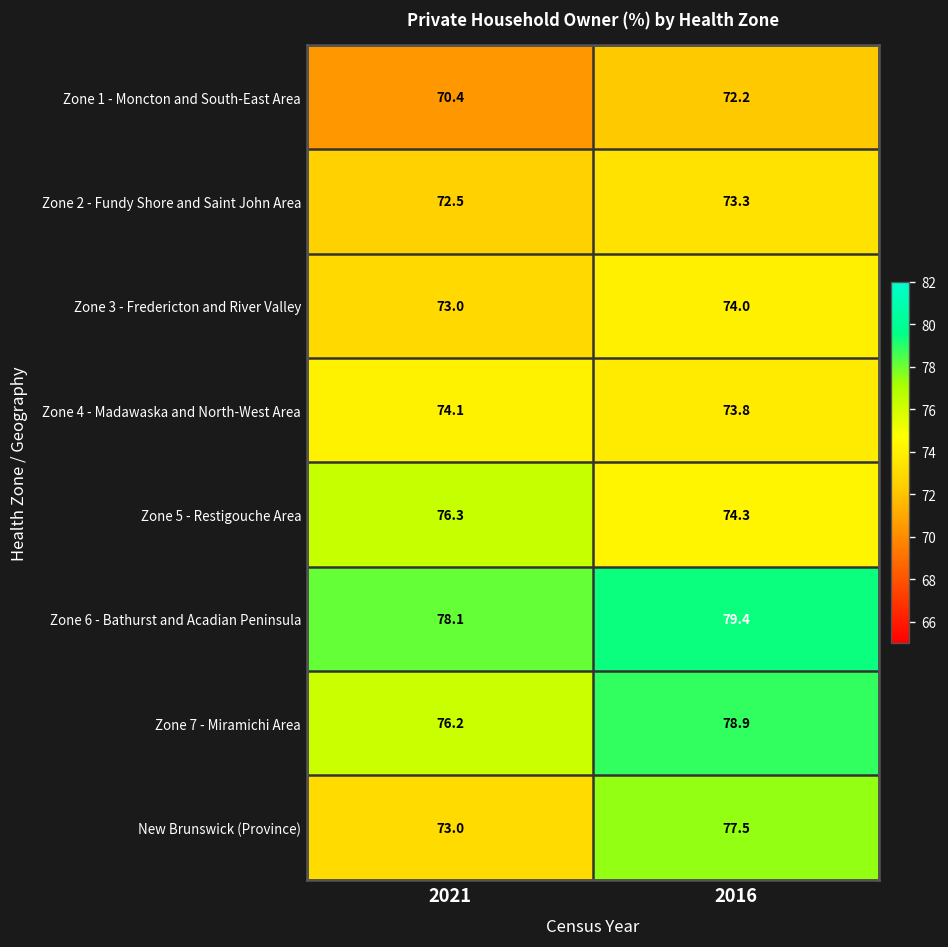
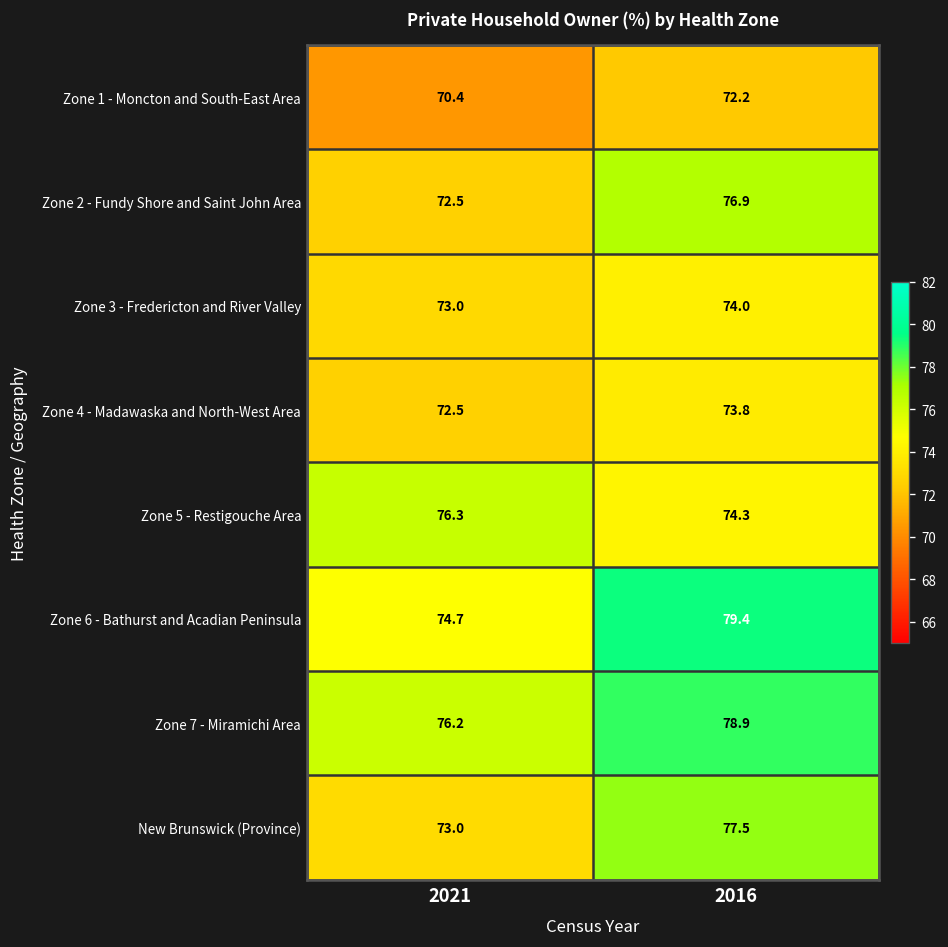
  {
    "Zone 1 - Moncton and South-East Area": {
      "2021": 70.4,
      "2016": 72.2
    },
    "Zone 2 - Fundy Shore and Saint John Area": {
      "2021": 72.5,
-     "2016": 73.3
+     "2016": 76.9
    },
    "Zone 3 - Fredericton and River Valley": {
      "2021": 73.0,
      "2016": 74.0
    },
    "Zone 4 - Madawaska and North-West Area": {
-     "2021": 74.1,
+     "2021": 72.5,
      "2016": 73.8
    },
    "Zone 5 - Restigouche Area": {
      "2021": 76.3,
      "2016": 74.3
    },
    "Zone 6 - Bathurst and Acadian Peninsula": {
-     "2021": 78.1,
+     "2021": 74.7,
      "2016": 79.4
    },
    "Zone 7 - Miramichi Area": {
      "2021": 76.2,
      "2016": 78.9
    },
    "New Brunswick (Province)": {
      "2021": 73.0,
      "2016": 77.5
    }
  }
